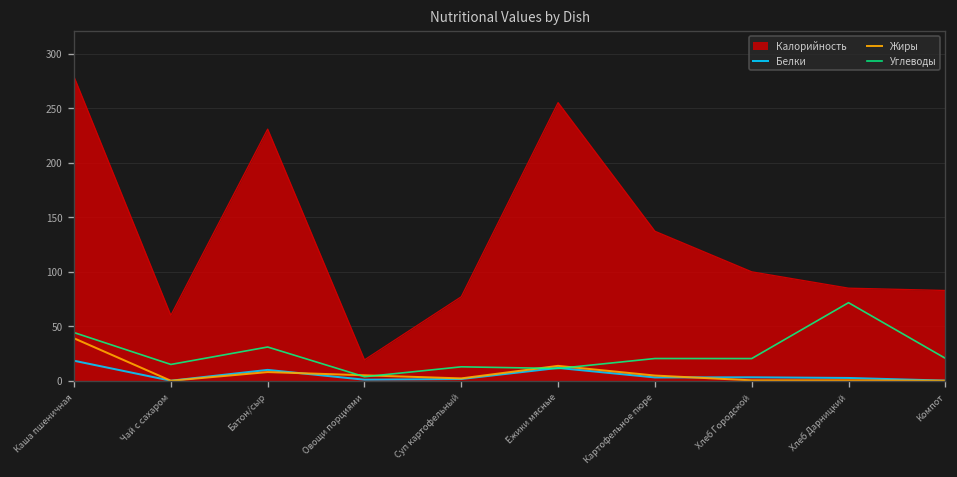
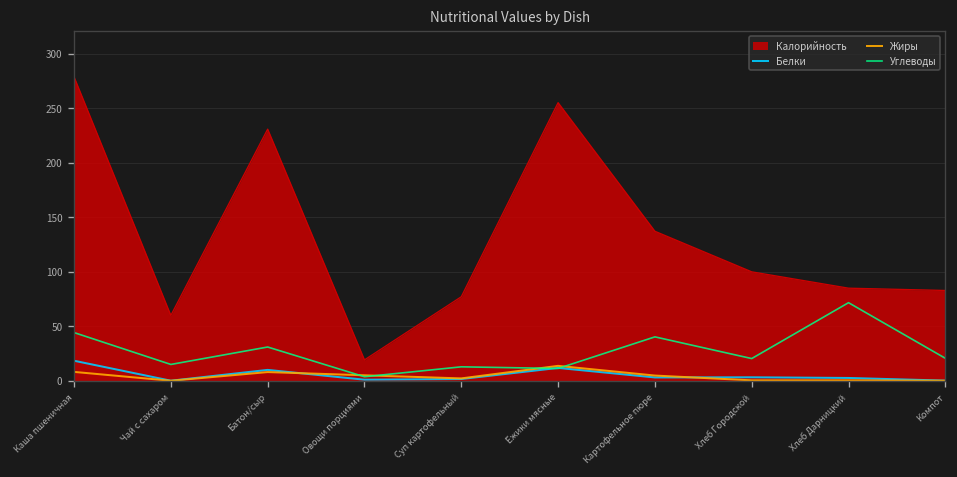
  {
    "Калорийность": {
      "Каша пшеничная": 280,
      "Чай с сахаром": 60,
      "Батон/сыр": 230,
      "Овощи порциями": 20,
      "Суп картофельный": 80,
      "Ёжики мясные": 260,
      "Картофельное пюре": 140,
      "Хлеб Городской": 100,
      "Хлеб Дарницкий": 90,
      "Компот": 80
    },
    "Белки": {
      "Каша пшеничная": 20
    },
    "Жиры": {
-     "Каша пшеничная": 40
+     "Каша пшеничная": 10
    },
    "Углеводы": {
      "Каша пшеничная": 40,
      "Чай с сахаром": 20,
      "Батон/сыр": 30,
      "Суп картофельный": 10,
-     "Картофельное пюре": 20,
+     "Картофельное пюре": 40,
      "Хлеб Городской": 20,
      "Хлеб Дарницкий": 70,
      "Компот": 20
    }
  }
